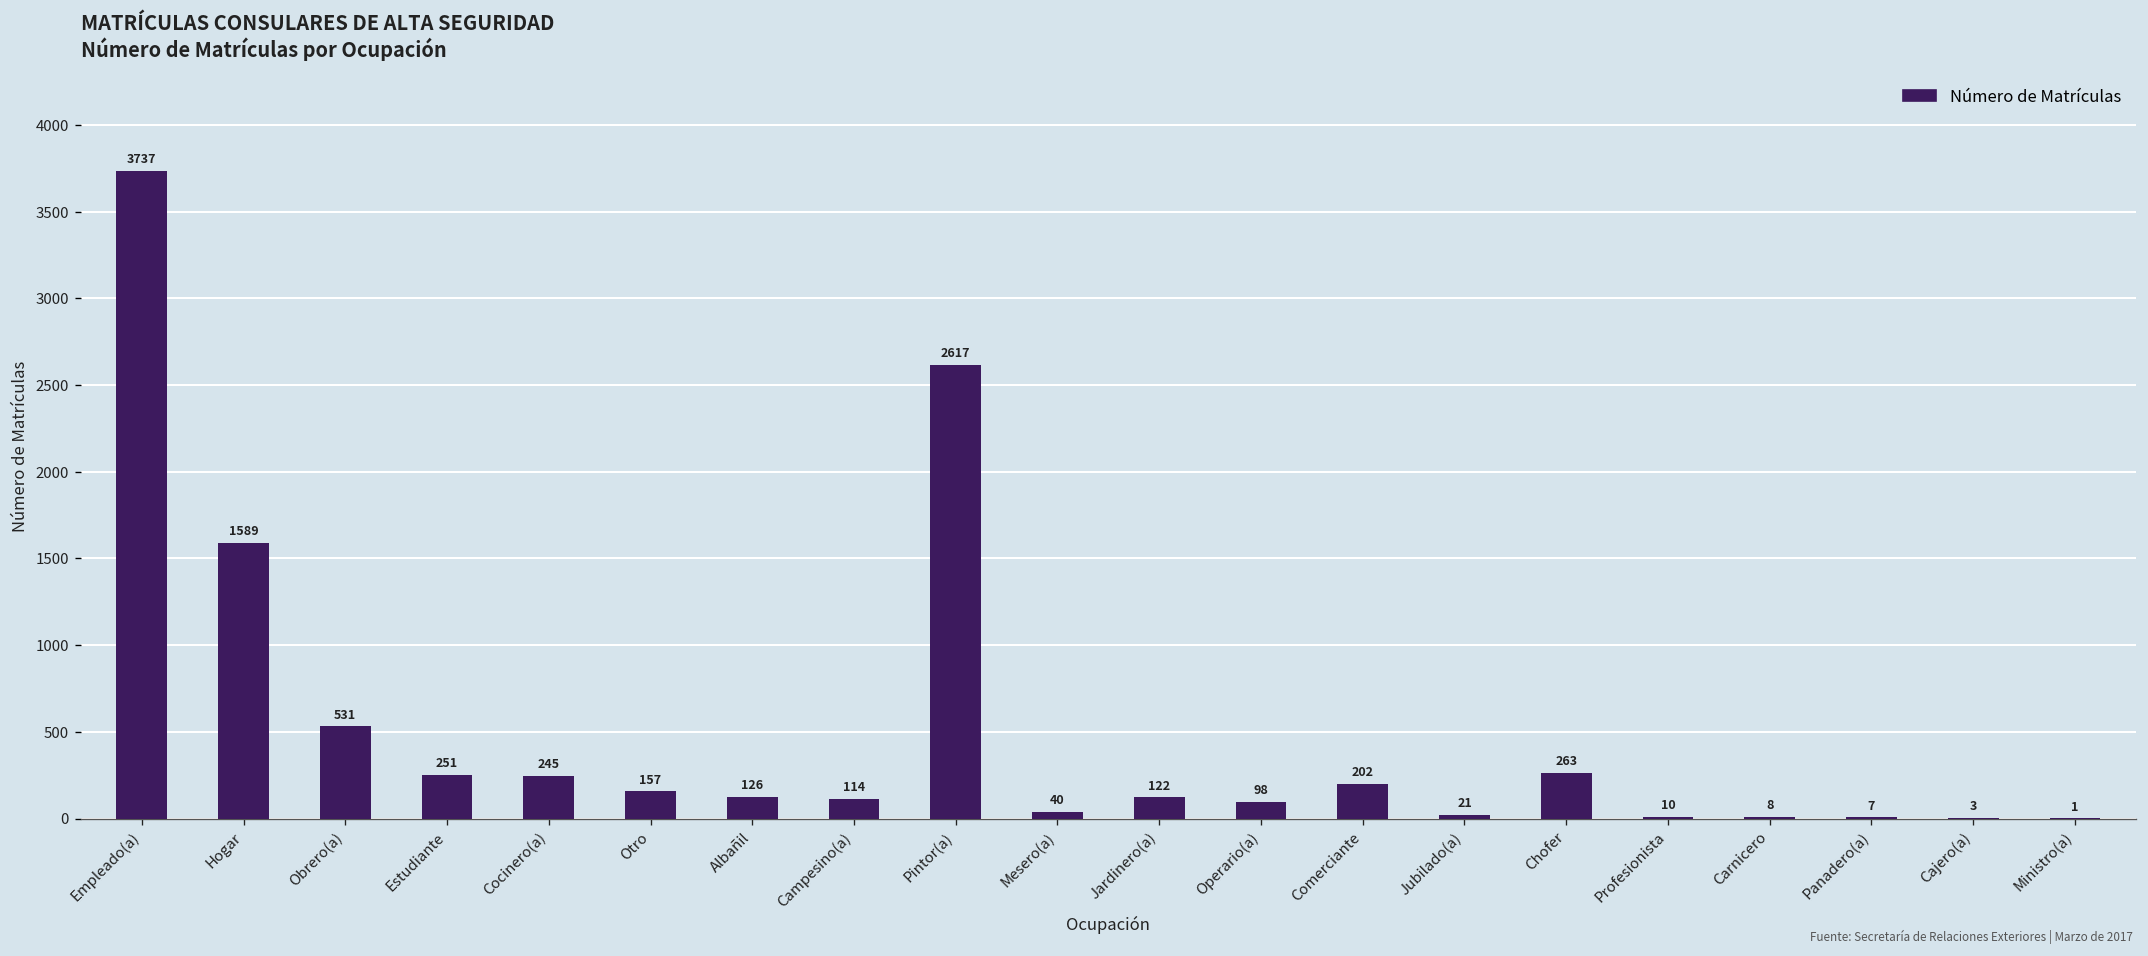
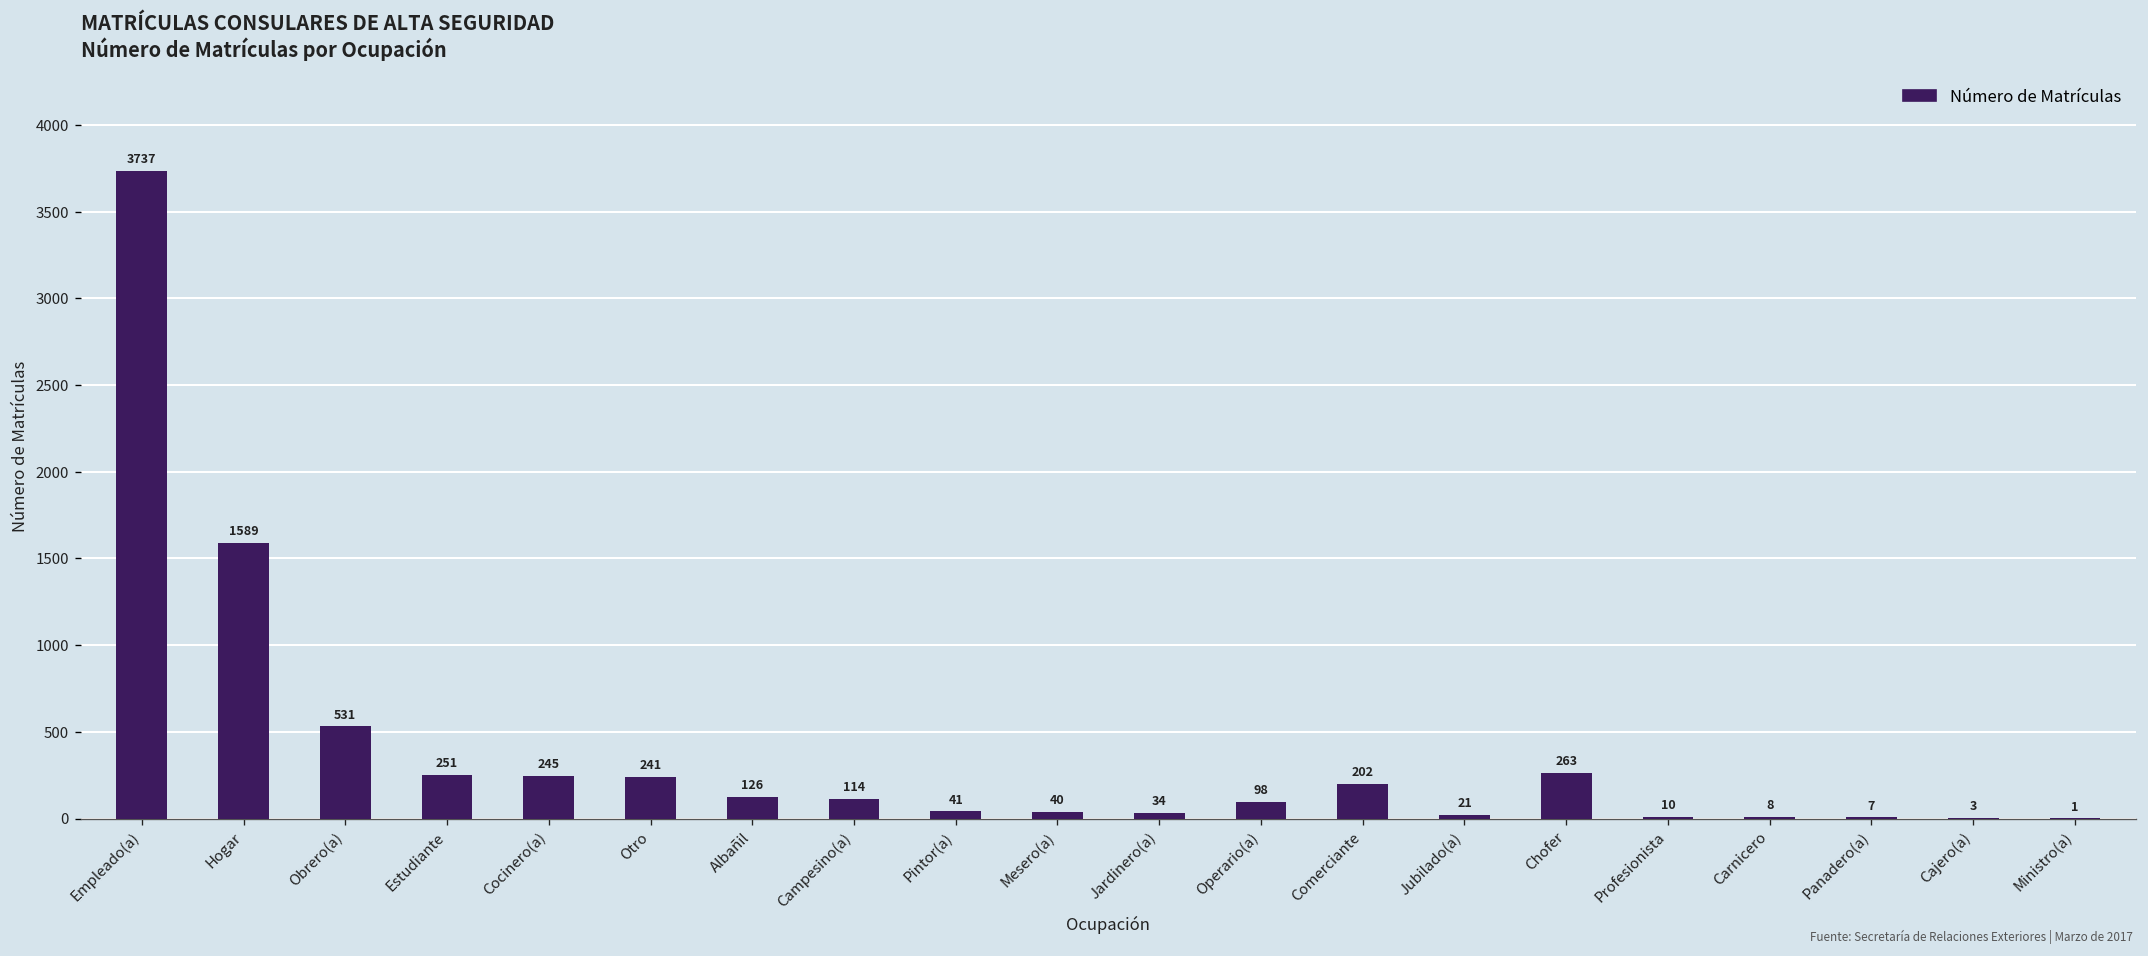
  {
    "Empleado(a)": 3737,
    "Hogar": 1589,
    "Obrero(a)": 531,
    "Estudiante": 251,
    "Cocinero(a)": 245,
-   "Otro": 157,
+   "Otro": 241,
    "Albañil": 126,
    "Campesino(a)": 114,
-   "Pintor(a)": 2617,
+   "Pintor(a)": 41,
    "Mesero(a)": 40,
-   "Jardinero(a)": 122,
+   "Jardinero(a)": 34,
    "Operario(a)": 98,
    "Comerciante": 202,
    "Jubilado(a)": 21,
    "Chofer": 263,
    "Profesionista": 10,
    "Carnicero": 8,
    "Panadero(a)": 7,
    "Cajero(a)": 3,
    "Ministro(a)": 1
  }
